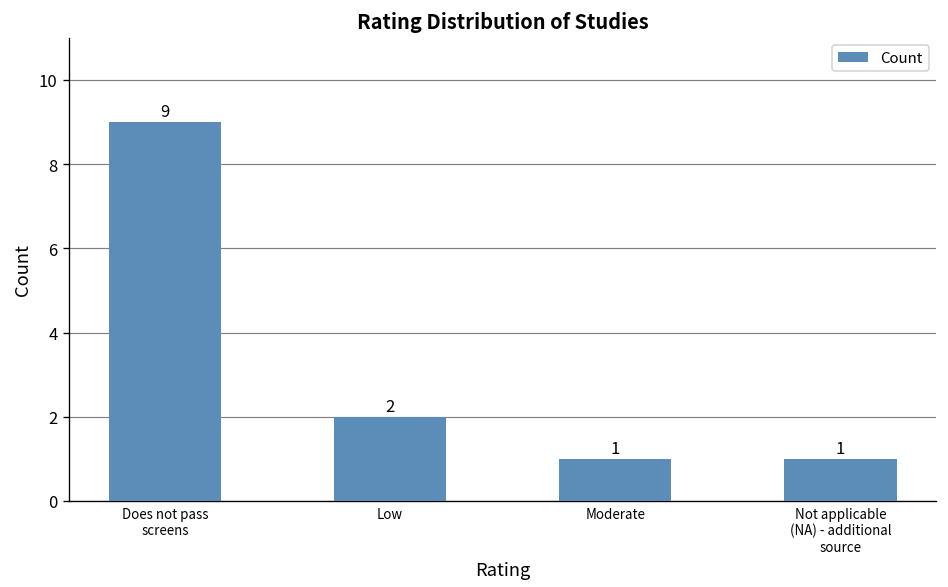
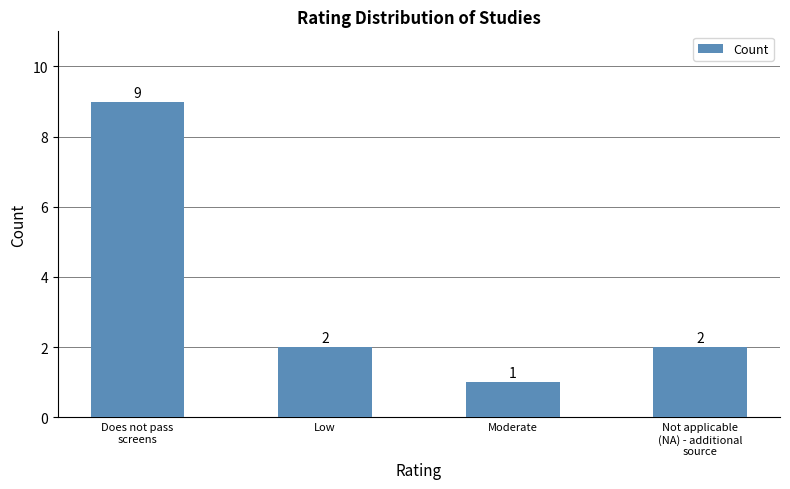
  {
    "Does not pass screens": 9,
    "Low": 2,
    "Moderate": 1,
-   "Not applicable (NA) - additional source": 1
+   "Not applicable (NA) - additional source": 2
  }
